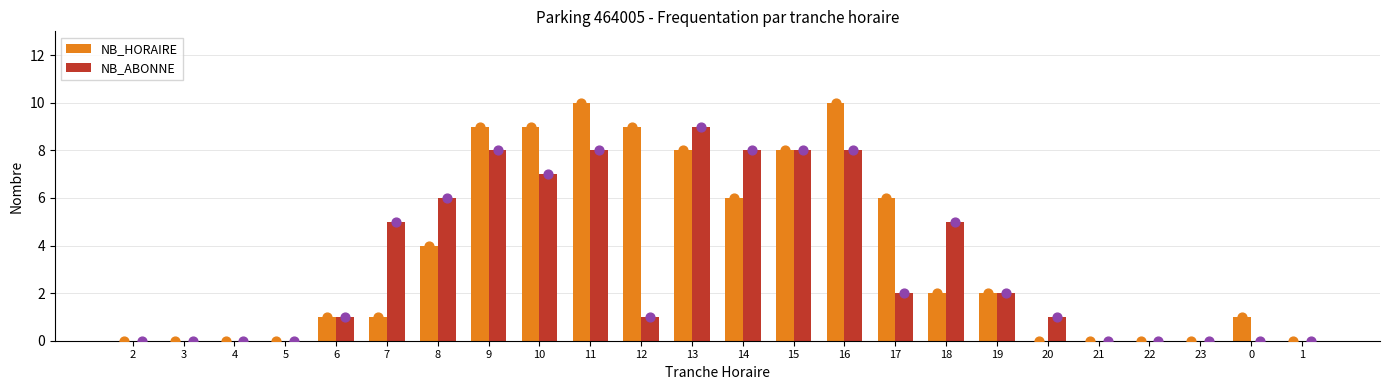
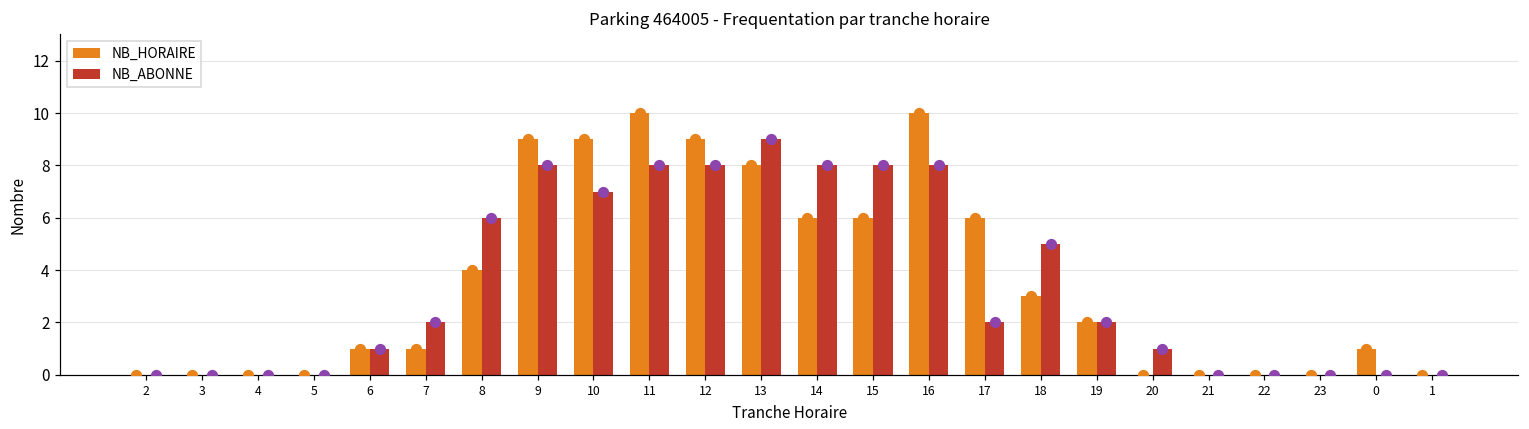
  {
    "NB_HORAIRE": {
      "2": 0,
      "3": 0,
      "4": 0,
      "5": 0,
      "6": 1,
      "7": 1,
      "8": 4,
      "9": 9,
      "10": 9,
      "11": 10,
      "12": 9,
      "13": 8,
      "14": 6,
-     "15": 8,
+     "15": 6,
      "16": 10,
      "17": 6,
-     "18": 2,
+     "18": 3,
      "19": 2,
      "20": 0,
      "21": 0,
      "22": 0,
      "23": 0,
      "0": 1,
      "1": 0
    },
    "NB_ABONNE": {
      "2": 0,
      "3": 0,
      "4": 0,
      "5": 0,
      "6": 1,
-     "7": 5,
+     "7": 2,
      "8": 6,
      "9": 8,
      "10": 7,
      "11": 8,
-     "12": 1,
+     "12": 8,
      "13": 9,
      "14": 8,
      "15": 8,
      "16": 8,
      "17": 2,
      "18": 5,
      "19": 2,
      "20": 1,
      "21": 0,
      "22": 0,
      "23": 0,
      "0": 0,
      "1": 0
    }
  }
